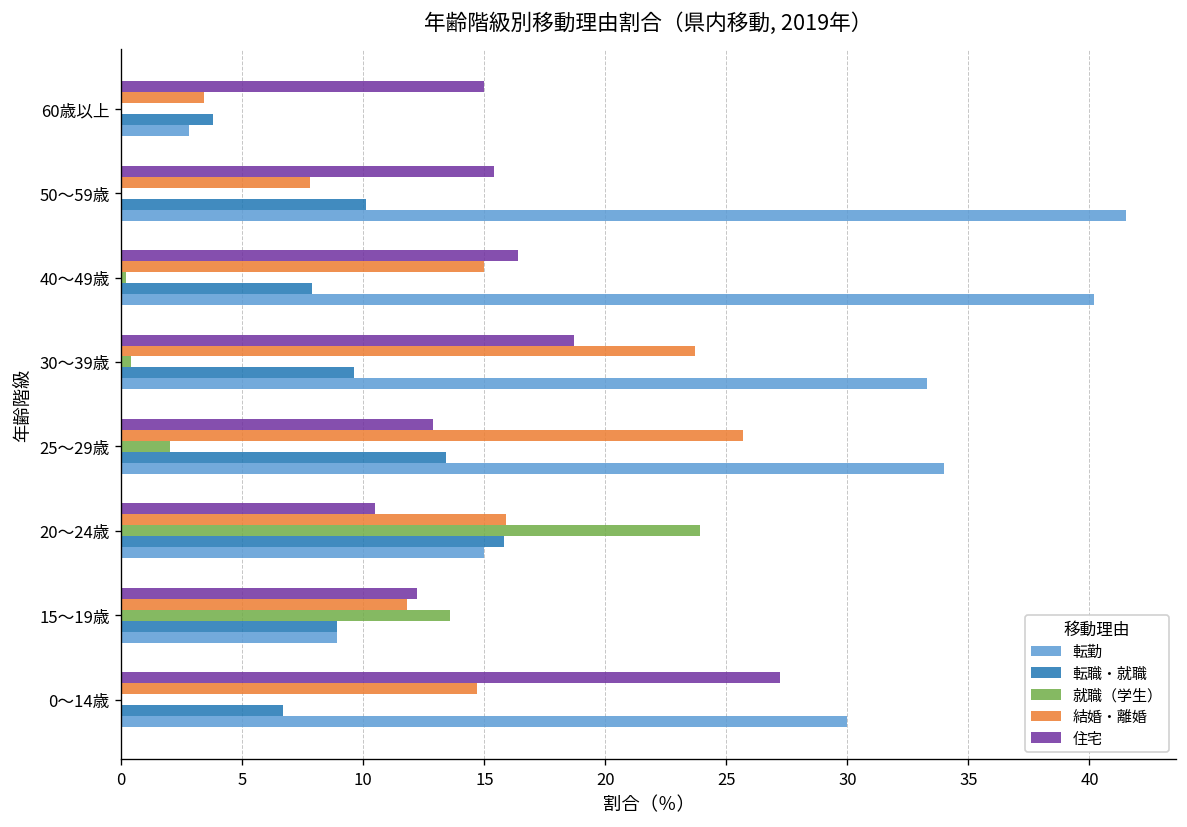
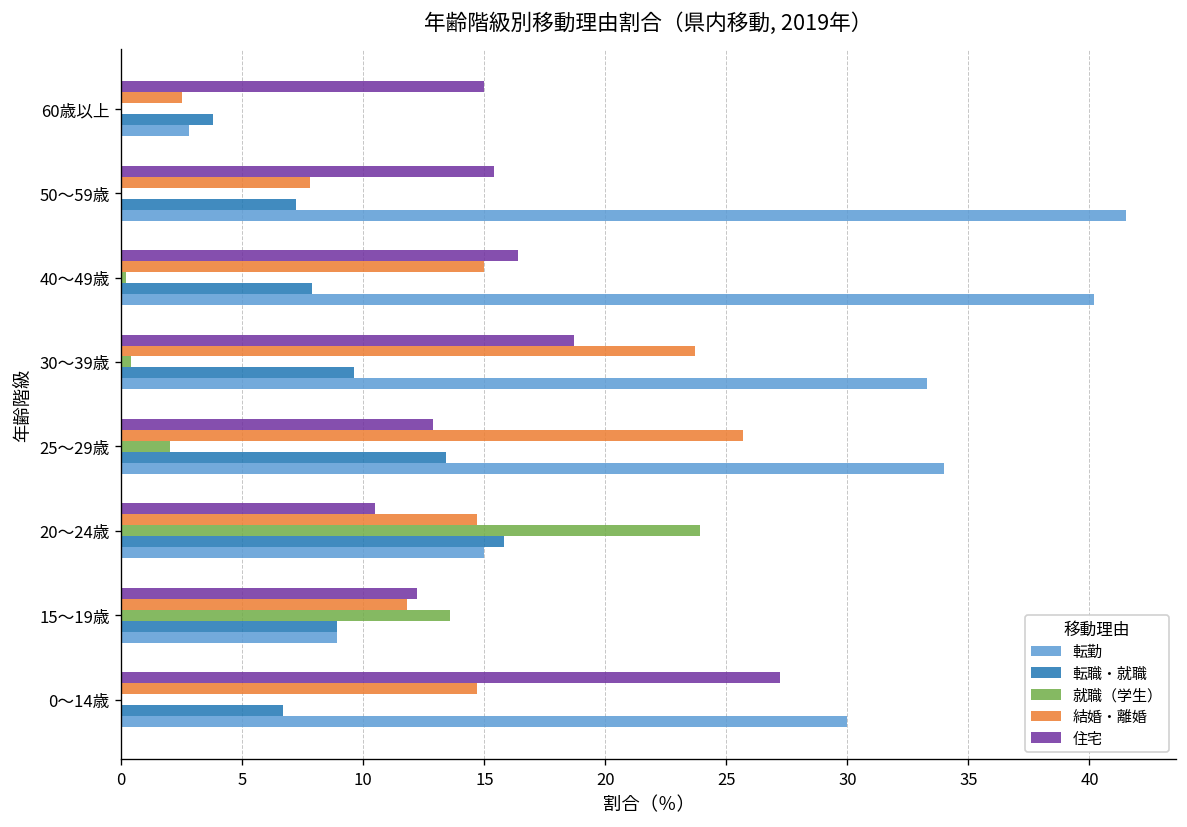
  {
    "転勤": {
      "60歳以上": 2.8,
      "50～59歳": 41.5,
      "40～49歳": 40.2,
      "30～39歳": 33.3,
      "25～29歳": 34.0,
      "20～24歳": 15.0,
      "15～19歳": 8.9,
      "0～14歳": 30.0
    },
    "転職・就職": {
      "60歳以上": 3.8,
-     "50～59歳": 10.1,
+     "50～59歳": 7.2,
      "40～49歳": 7.9,
      "30～39歳": 9.6,
      "25～29歳": 13.4,
      "20～24歳": 15.8,
      "15～19歳": 8.9,
      "0～14歳": 6.7
    },
    "就職（学生）": {
      "60歳以上": 0.0,
      "50～59歳": 0.0,
      "40～49歳": 0.2,
      "30～39歳": 0.4,
      "25～29歳": 2.0,
      "20～24歳": 23.9,
      "15～19歳": 13.6,
      "0～14歳": 0.0
    },
    "結婚・離婚": {
-     "60歳以上": 3.4,
+     "60歳以上": 2.5,
      "50～59歳": 7.8,
      "40～49歳": 15.0,
      "30～39歳": 23.7,
      "25～29歳": 25.7,
-     "20～24歳": 15.9,
+     "20～24歳": 14.7,
      "15～19歳": 11.8,
      "0～14歳": 14.7
    },
    "住宅": {
      "60歳以上": 15.0,
      "50～59歳": 15.4,
      "40～49歳": 16.4,
      "30～39歳": 18.7,
      "25～29歳": 12.9,
      "20～24歳": 10.5,
      "15～19歳": 12.2,
      "0～14歳": 27.2
    }
  }
